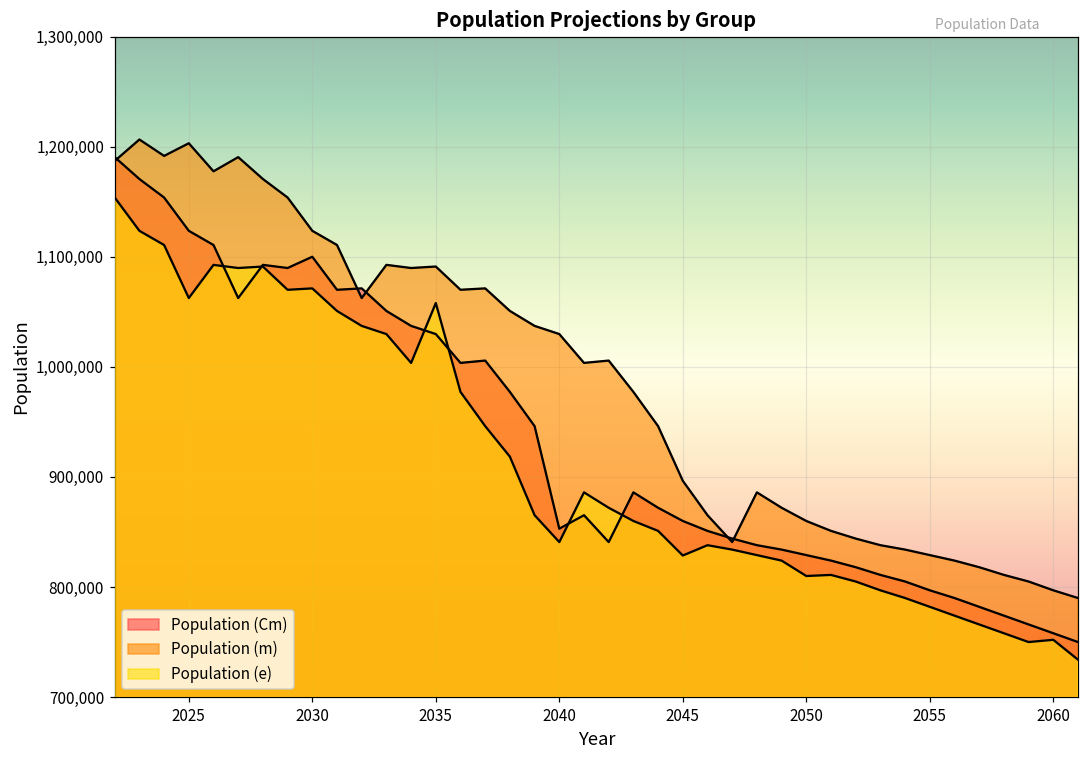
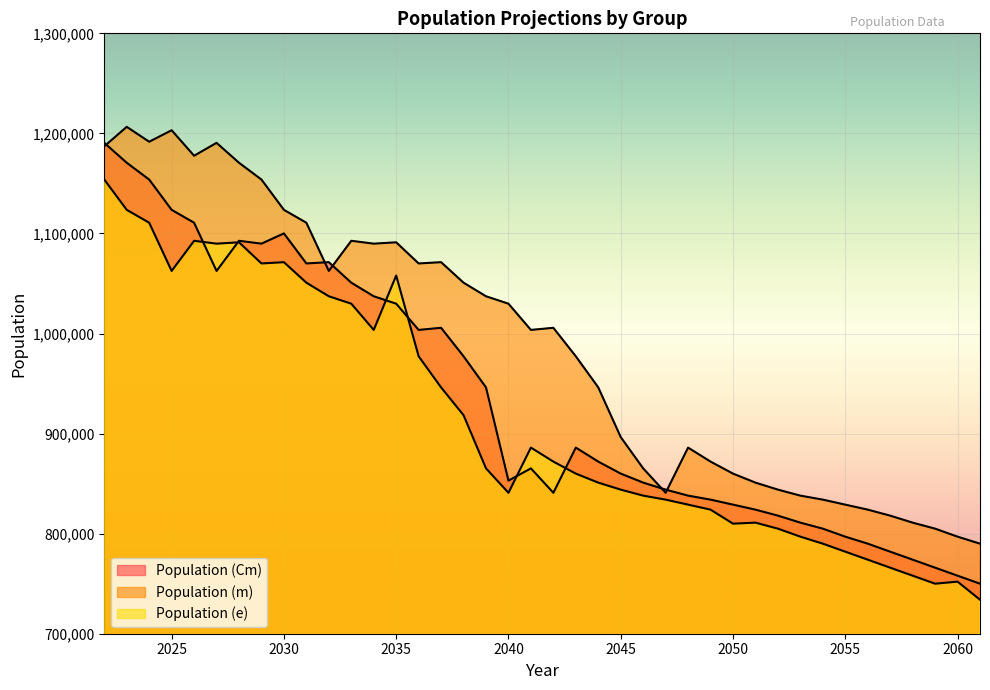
  {
    "Population (Cm)": {
      "2025": "1,124,000",
      "2030": "1,100,000",
      "2035": "1,030,000",
      "2040": "853,000",
      "2045": "860,000",
      "2050": "829,000",
      "2055": "797,000",
      "2060": "758,000"
    },
    "Population (m)": {
      "2025": "1,203,000",
      "2030": "1,124,000",
      "2035": "1,091,000",
      "2040": "1,030,000",
      "2045": "896,000",
      "2050": "860,000",
      "2055": "829,000",
      "2060": "797,000"
    },
    "Population (e)": {
      "2025": "1,063,000",
      "2030": "1,071,000",
      "2035": "1,058,000",
      "2040": "841,000",
-     "2045": "829,000",
+     "2045": "844,000",
      "2050": "810,000",
      "2055": "782,000",
      "2060": "752,000"
    }
  }
